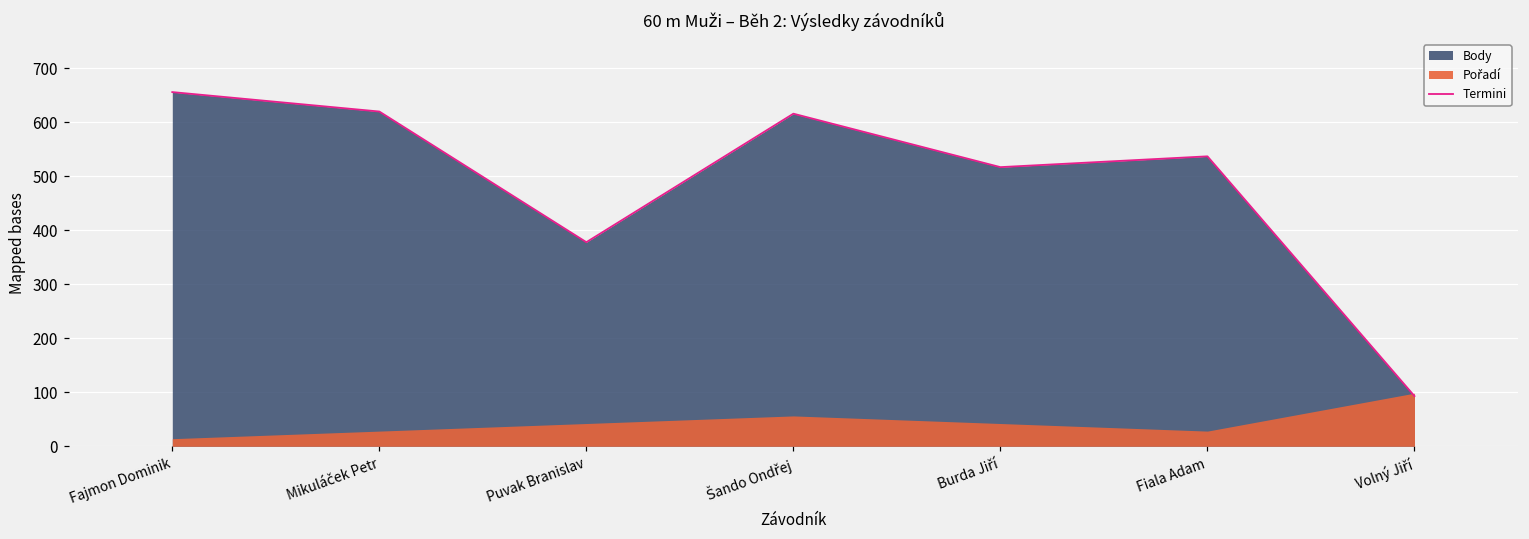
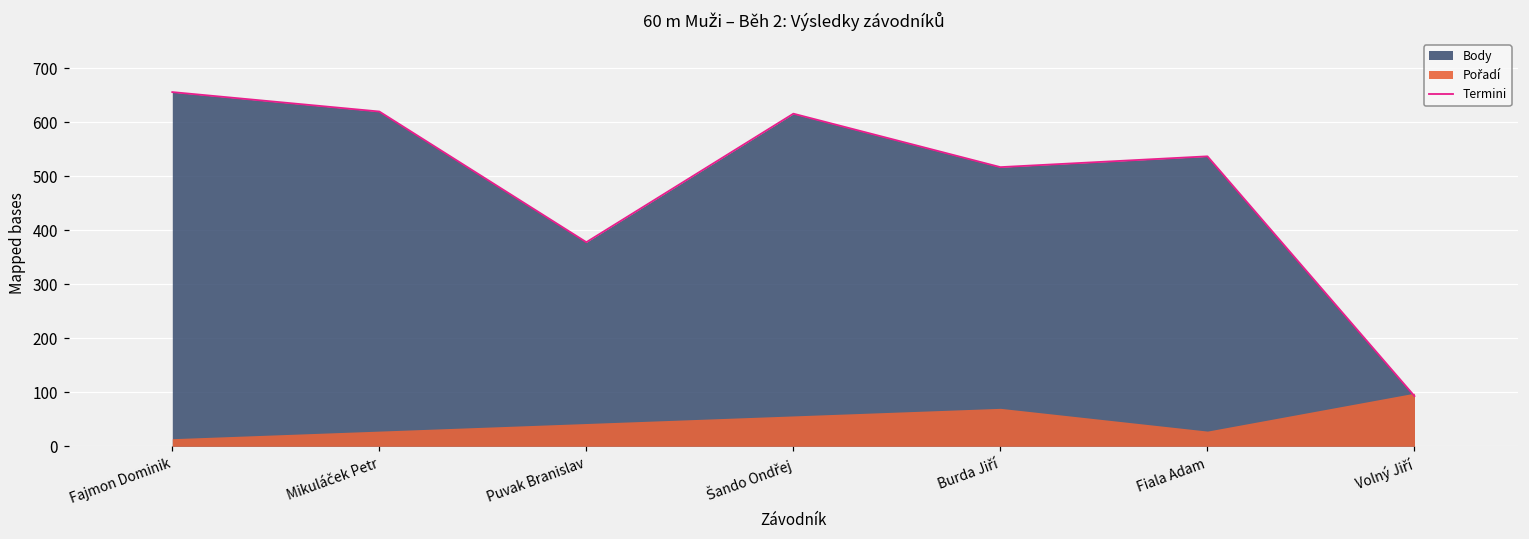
  {
    "Body": {
      "Fajmon Dominik": 660,
      "Mikuláček Petr": 620,
      "Puvak Branislav": 380,
      "Šando Ondřej": 620,
      "Burda Jiří": 520,
      "Fiala Adam": 540,
      "Volný Jiří": 90
    },
    "Pořadí": {
      "Fajmon Dominik": 10,
      "Mikuláček Petr": 30,
      "Puvak Branislav": 40,
      "Šando Ondřej": 60,
-     "Burda Jiří": 40,
+     "Burda Jiří": 70,
      "Fiala Adam": 30,
      "Volný Jiří": 100
    }
  }
